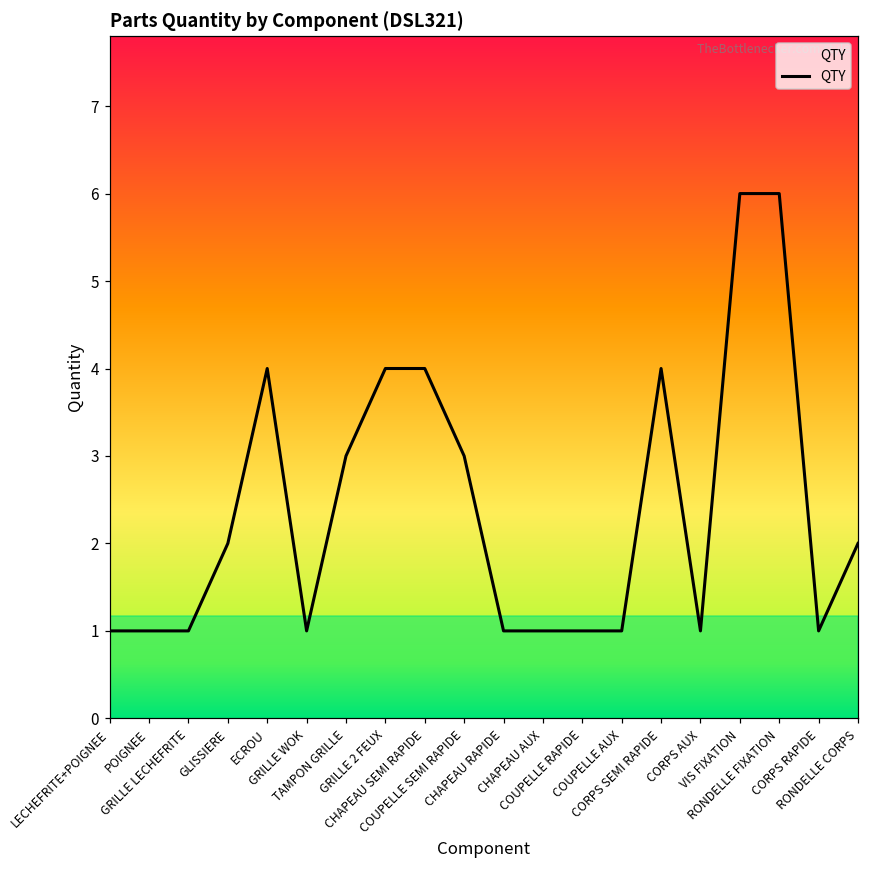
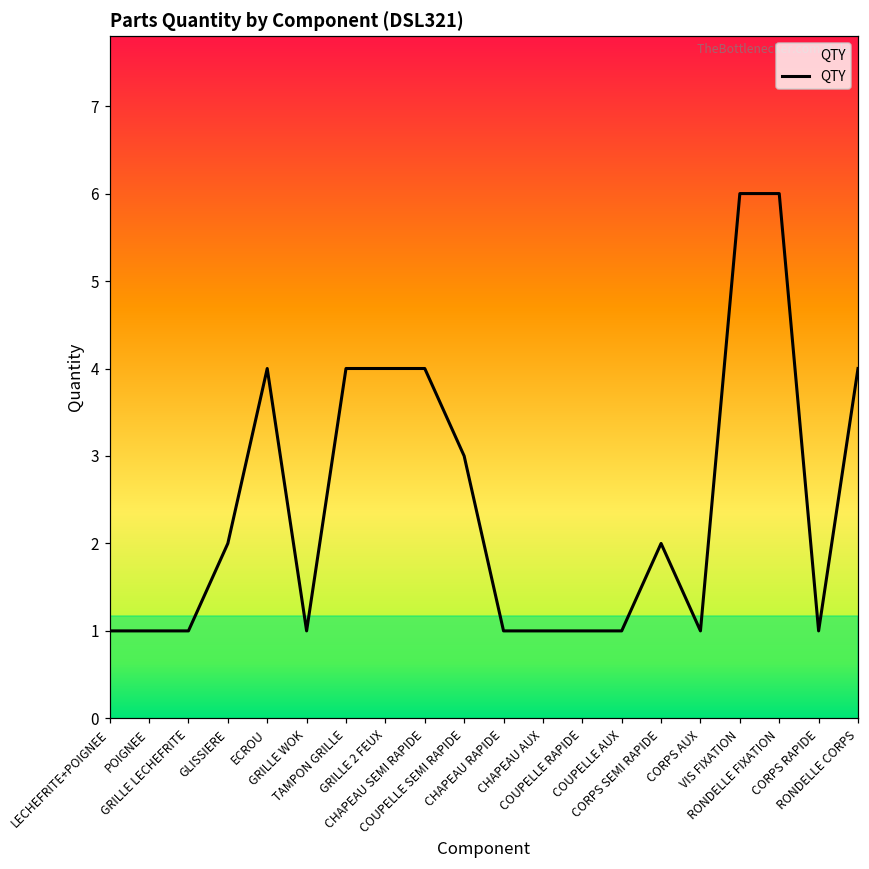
  {
    "GLISSIERE": 2,
    "ECROU": 4,
-   "TAMPON GRILLE": 3,
+   "TAMPON GRILLE": 4,
    "GRILLE 2 FEUX": 4,
    "CHAPEAU SEMI RAPIDE": 4,
    "COUPELLE SEMI RAPIDE": 3,
-   "CORPS SEMI RAPIDE": 4,
+   "CORPS SEMI RAPIDE": 2,
    "VIS FIXATION": 6,
    "RONDELLE FIXATION": 6,
-   "RONDELLE CORPS": 2
+   "RONDELLE CORPS": 4
  }
